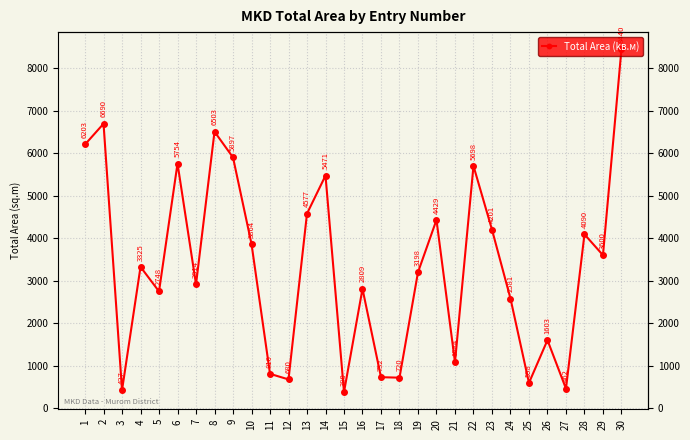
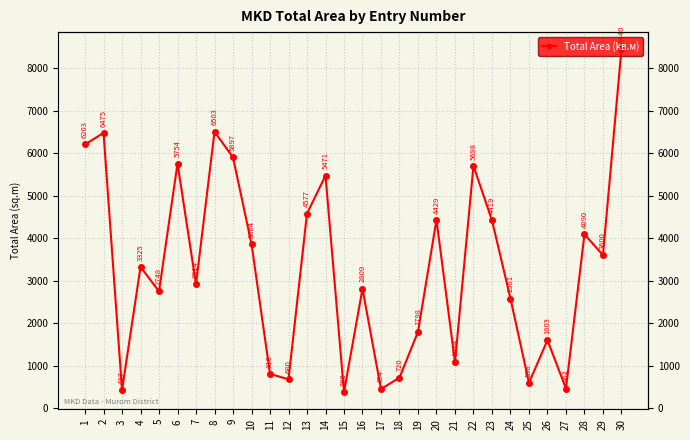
  {
    "1": 6203,
-   "2": 6690,
+   "2": 6475,
    "3": 427,
    "4": 3325,
    "5": 2748,
    "6": 5754,
    "7": 2914,
    "8": 6503,
    "9": 5897,
    "10": 3864,
    "11": 810,
    "12": 680,
    "13": 4577,
    "14": 5471,
    "15": 380,
    "16": 2809,
-   "17": 732,
+   "17": 454,
    "18": 720,
-   "19": 3198,
+   "19": 1798,
    "20": 4429,
    "21": 1084,
    "22": 5698,
-   "23": 4201,
+   "23": 4419,
    "24": 2581,
    "25": 598,
    "26": 1603,
    "27": 462,
    "28": 4090,
    "29": 3600
  }
